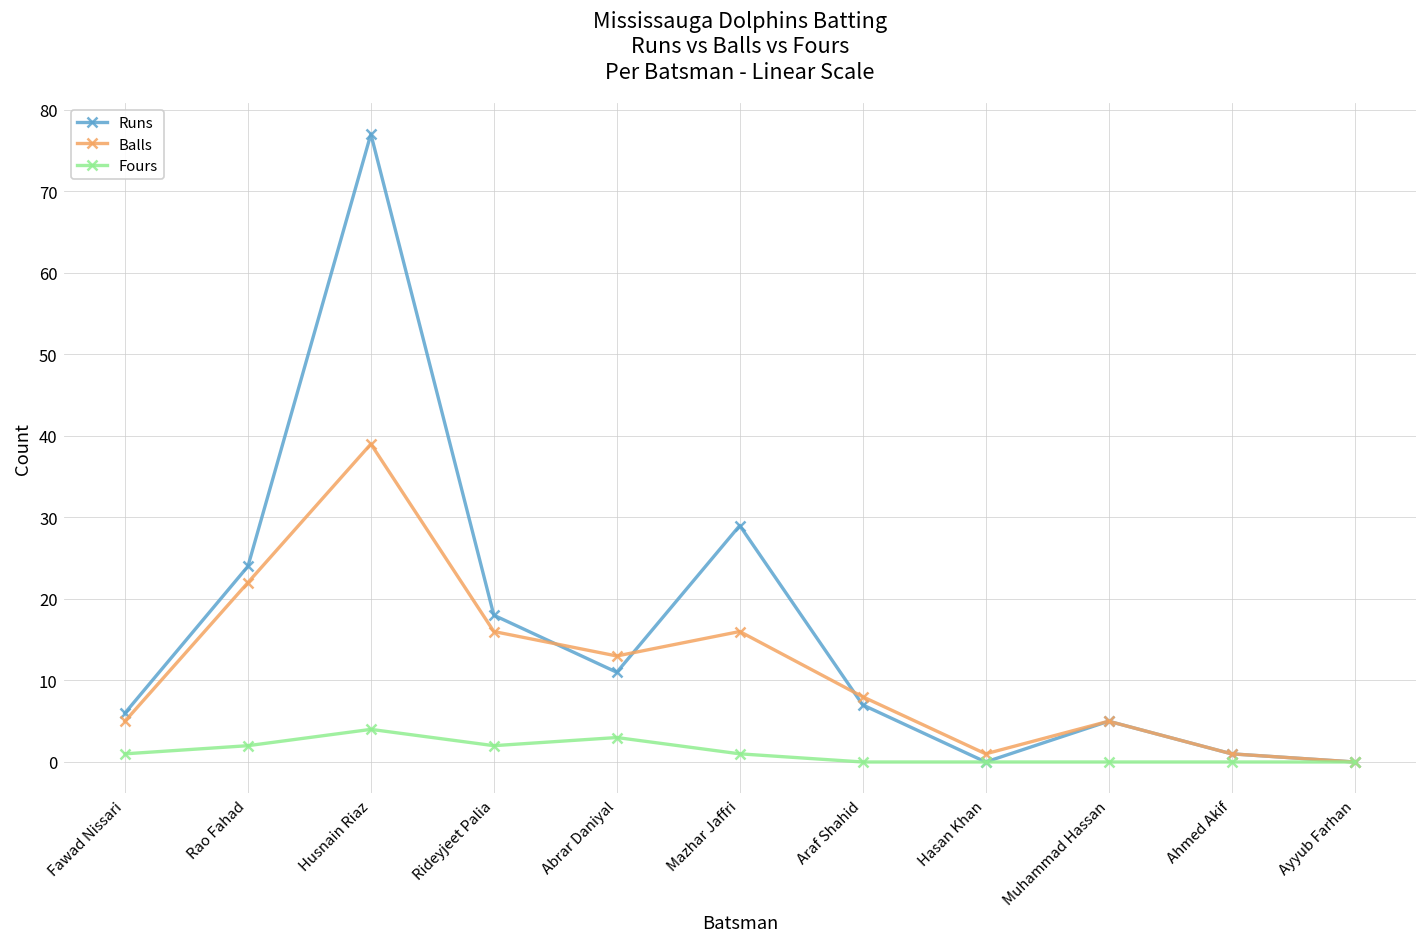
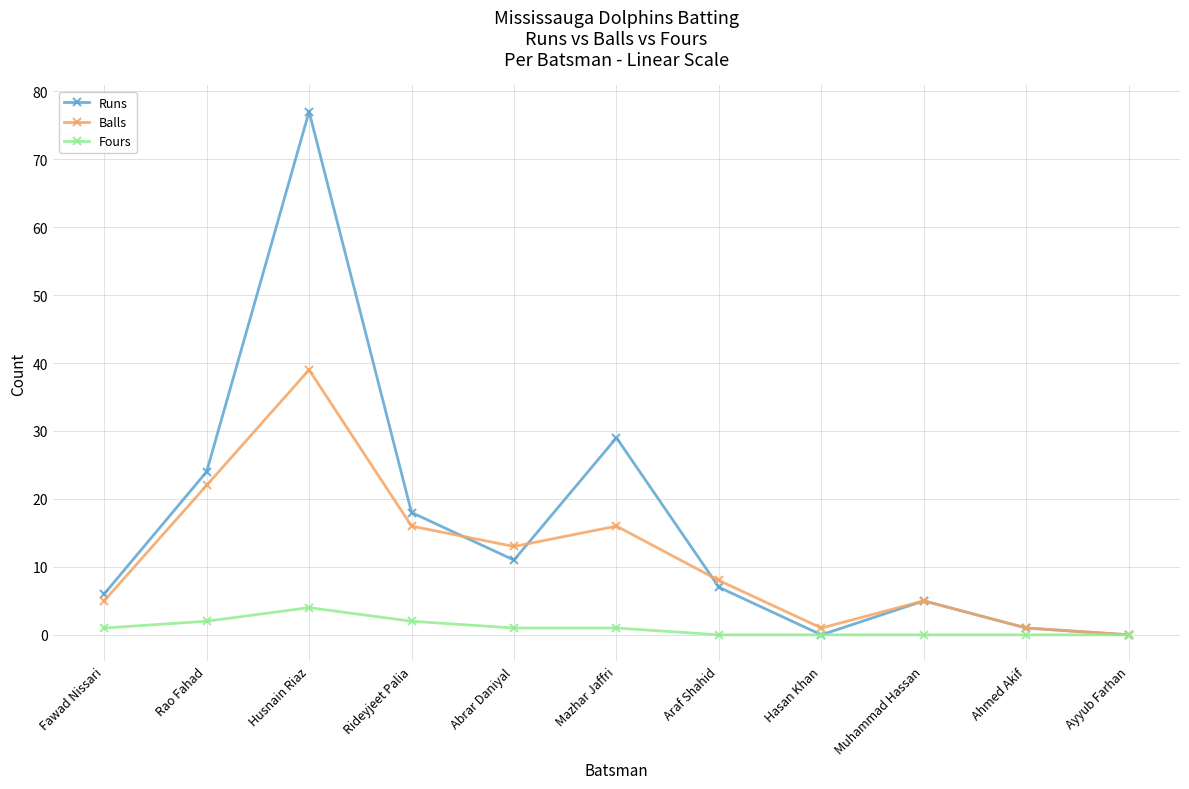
  {
    "Runs": {
      "Fawad Nissari": 6,
      "Rao Fahad": 24,
      "Husnain Riaz": 77,
      "Rideyjeet Palia": 18,
      "Abrar Daniyal": 11,
      "Mazhar Jaffri": 29,
      "Araf Shahid": 7
    },
    "Balls": {
      "Fawad Nissari": 5,
      "Rao Fahad": 22,
      "Husnain Riaz": 39,
      "Rideyjeet Palia": 16,
      "Abrar Daniyal": 13,
      "Mazhar Jaffri": 16,
      "Araf Shahid": 8,
      "Hasan Khan": 1
    },
    "Fours": {
      "Fawad Nissari": 1,
      "Rao Fahad": 2,
      "Husnain Riaz": 4,
      "Rideyjeet Palia": 2,
-     "Abrar Daniyal": 3,
+     "Abrar Daniyal": 1,
      "Mazhar Jaffri": 1,
      "Araf Shahid": 0,
      "Muhammad Hassan": 0,
      "Ahmed Akif": 0
    }
  }
